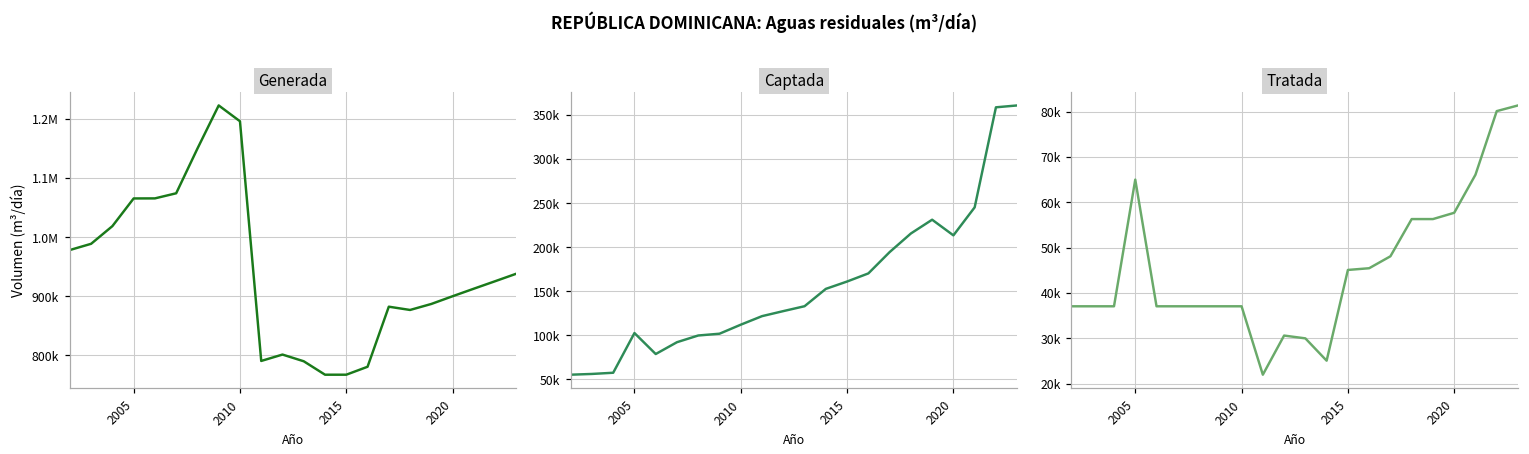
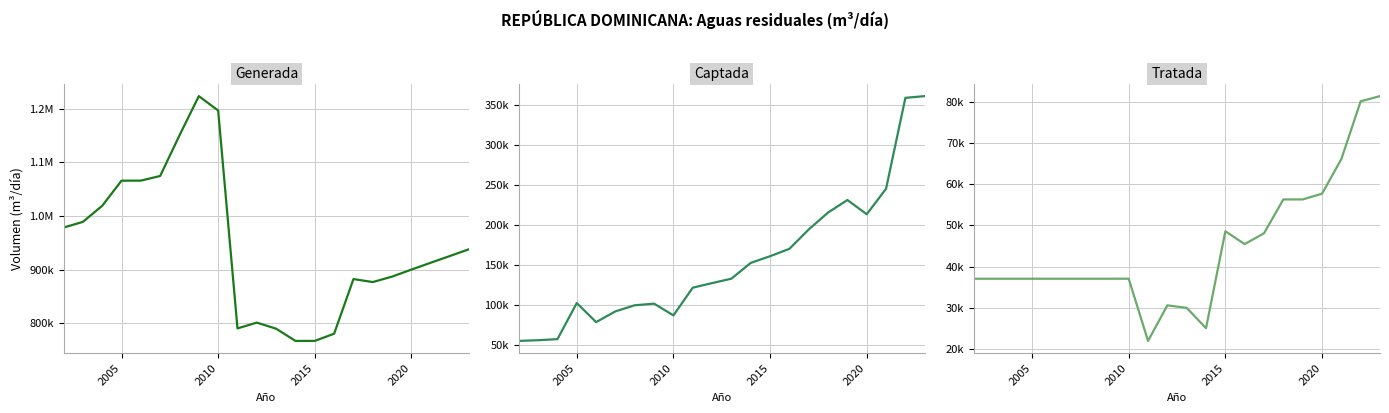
  {
    "Generada": {
      "2005": 1070000,
      "2010": 1200000,
      "2015": 770000,
      "2020": 900000
    },
    "Captada": {
      "2005": 100000,
-     "2010": 110000,
+     "2010": 90000,
      "2015": 160000,
      "2020": 210000
    },
    "Tratada": {
-     "2005": 65000,
+     "2005": 37000,
      "2010": 37000,
-     "2015": 45000,
+     "2015": 49000,
      "2020": 58000
    }
  }
